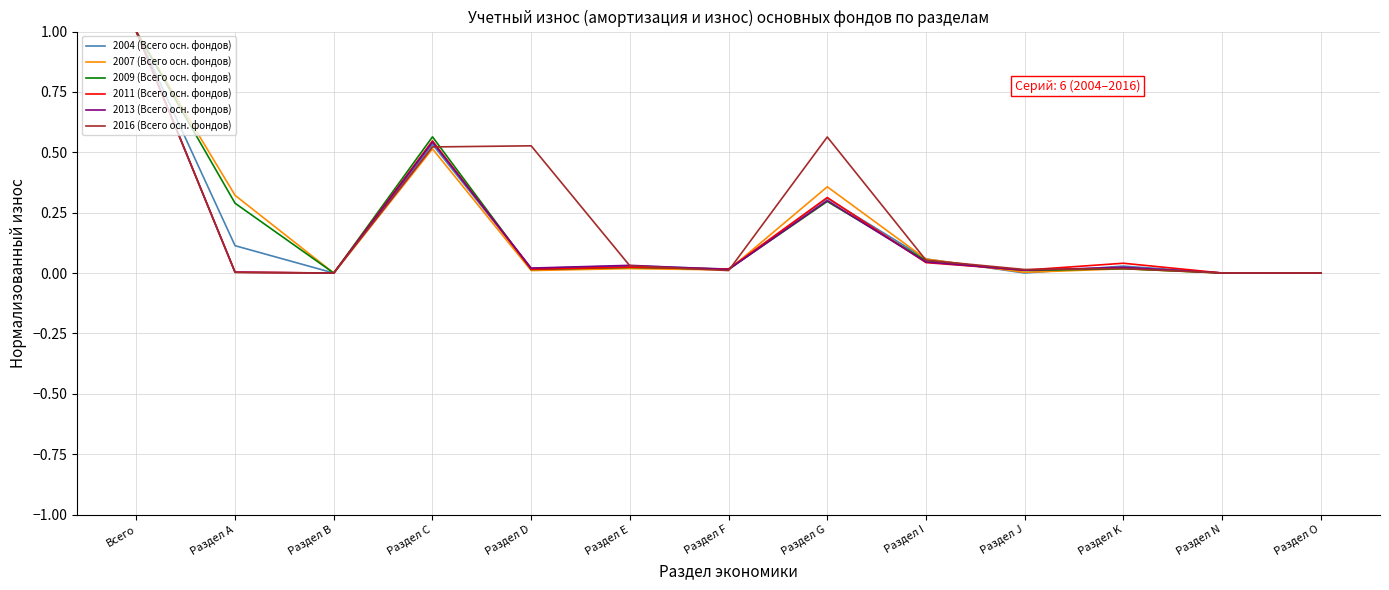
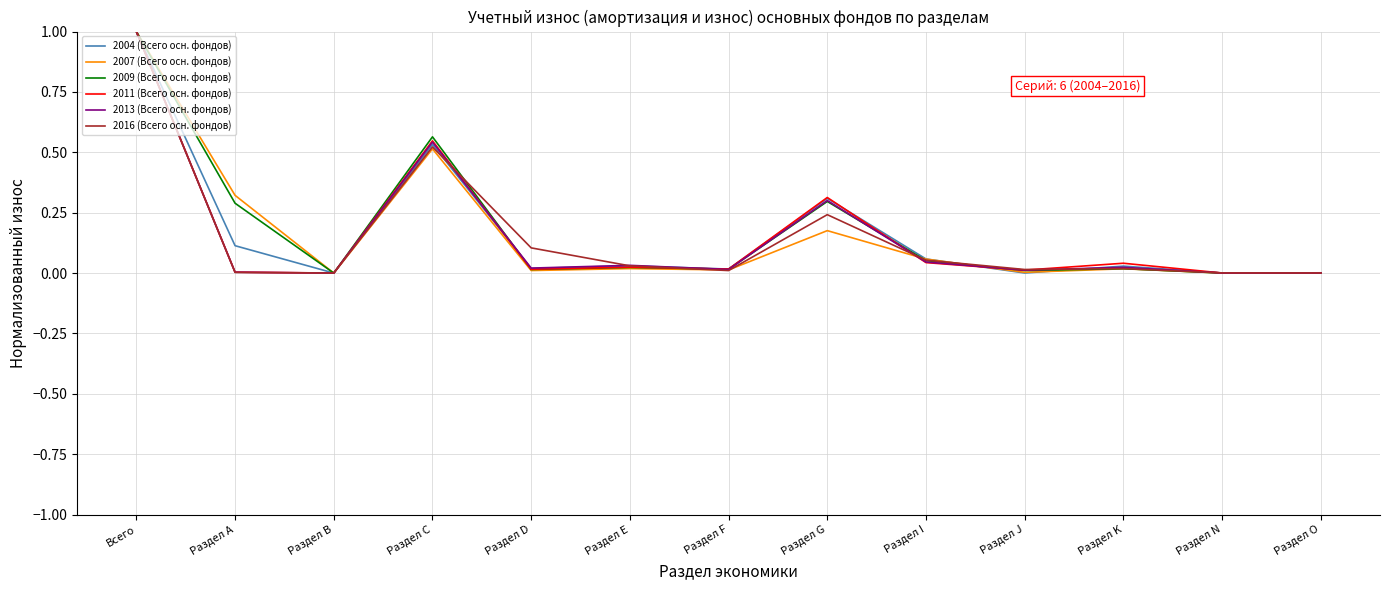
  {
    "2004 (Всего осн. фондов)": {
      "Раздел А": 0.11
    },
    "2007 (Всего осн. фондов)": {
      "Раздел А": 0.32,
-     "Раздел G": 0.36
+     "Раздел G": 0.18
    },
    "2009 (Всего осн. фондов)": {
      "Раздел А": 0.29,
      "Раздел С": 0.56
    },
    "2011 (Всего осн. фондов)": {
      "Раздел K": 0.04
    },
    "2016 (Всего осн. фондов)": {
-     "Раздел D": 0.53,
-     "Раздел G": 0.56
+     "Раздел D": 0.10,
+     "Раздел G": 0.24
    }
  }
